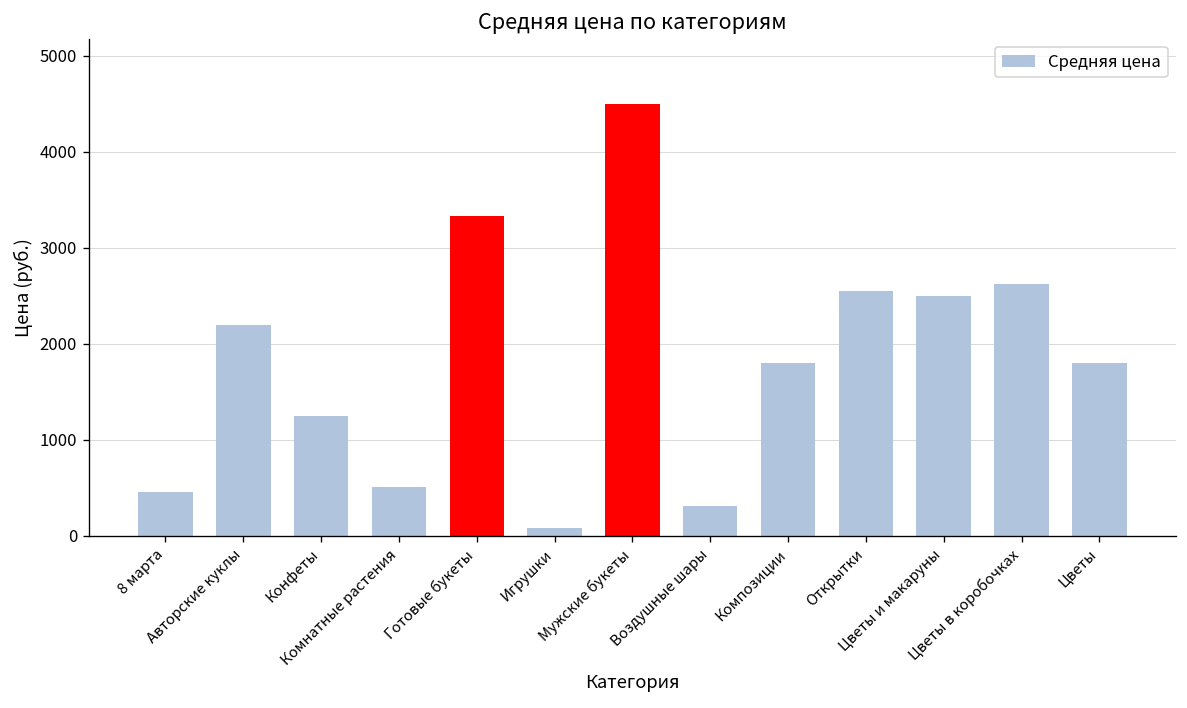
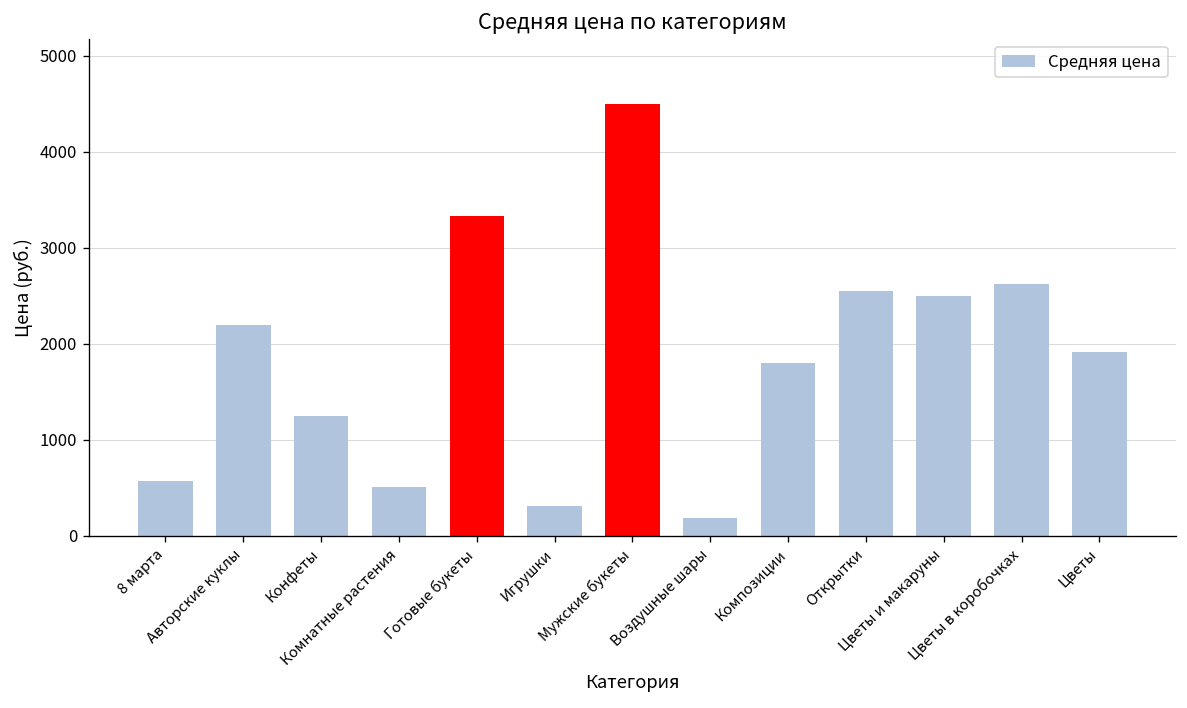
  {
-   "8 марта": 500,
+   "8 марта": 600,
    "Авторские куклы": 2200,
    "Конфеты": 1200,
    "Комнатные растения": 500,
    "Готовые букеты": 3300,
-   "Игрушки": 100,
+   "Игрушки": 300,
    "Мужские букеты": 4500,
-   "Воздушные шары": 300,
+   "Воздушные шары": 200,
    "Композиции": 1800,
    "Открытки": 2600,
    "Цветы и макаруны": 2500,
    "Цветы в коробочках": 2600,
-   "Цветы": 1800
+   "Цветы": 1900
  }
